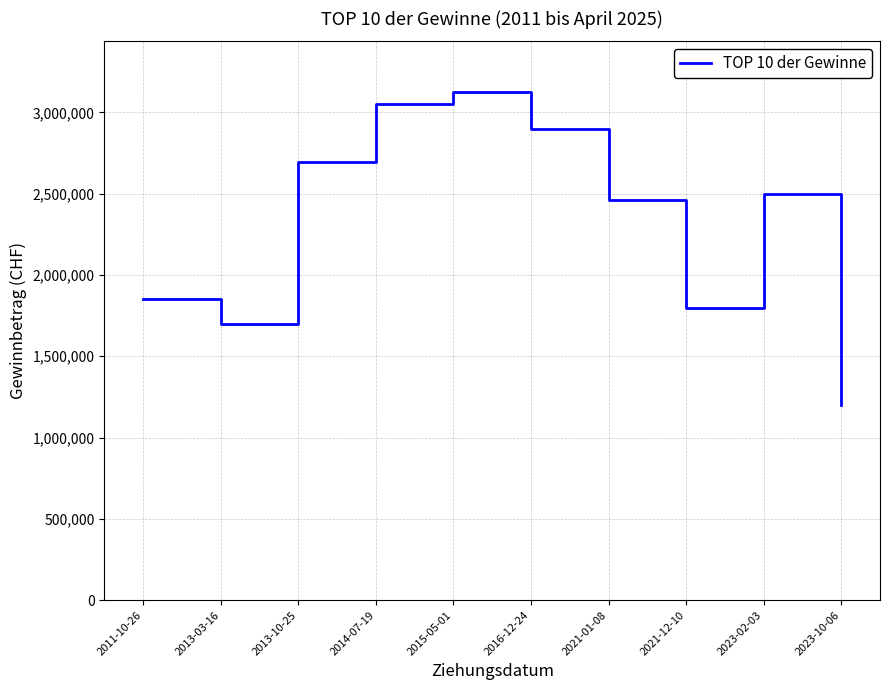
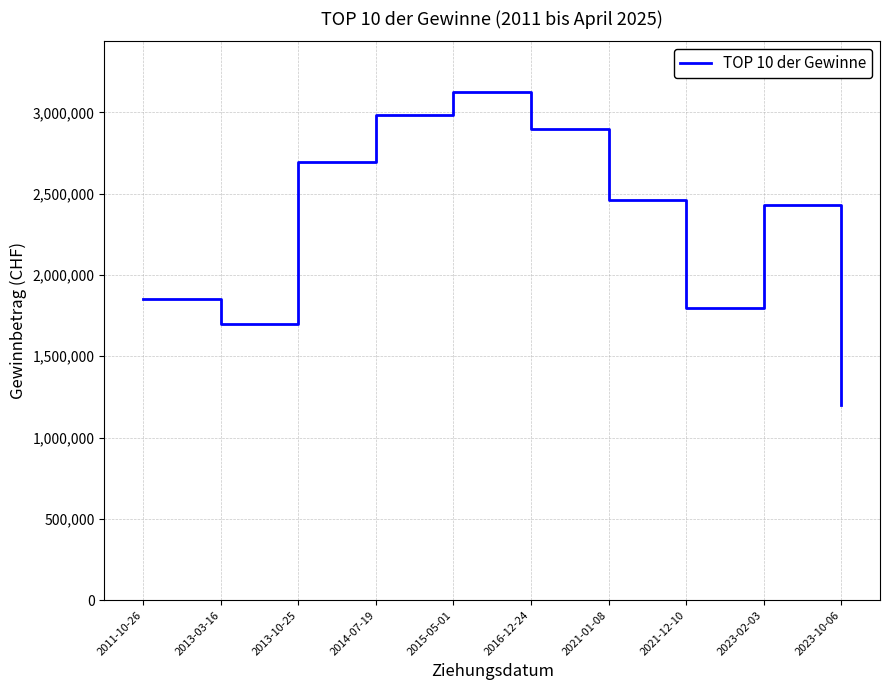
  {
    "2011-10-26": "1,850,000",
    "2013-03-16": "1,700,000",
    "2013-10-25": "2,700,000",
-   "2014-07-19": "3,050,000",
+   "2014-07-19": "2,980,000",
    "2015-05-01": "3,130,000",
    "2016-12-24": "2,900,000",
    "2021-01-08": "2,460,000",
    "2021-12-10": "1,800,000",
-   "2023-02-03": "2,500,000",
+   "2023-02-03": "2,430,000",
    "2023-10-06": "1,200,000"
  }
